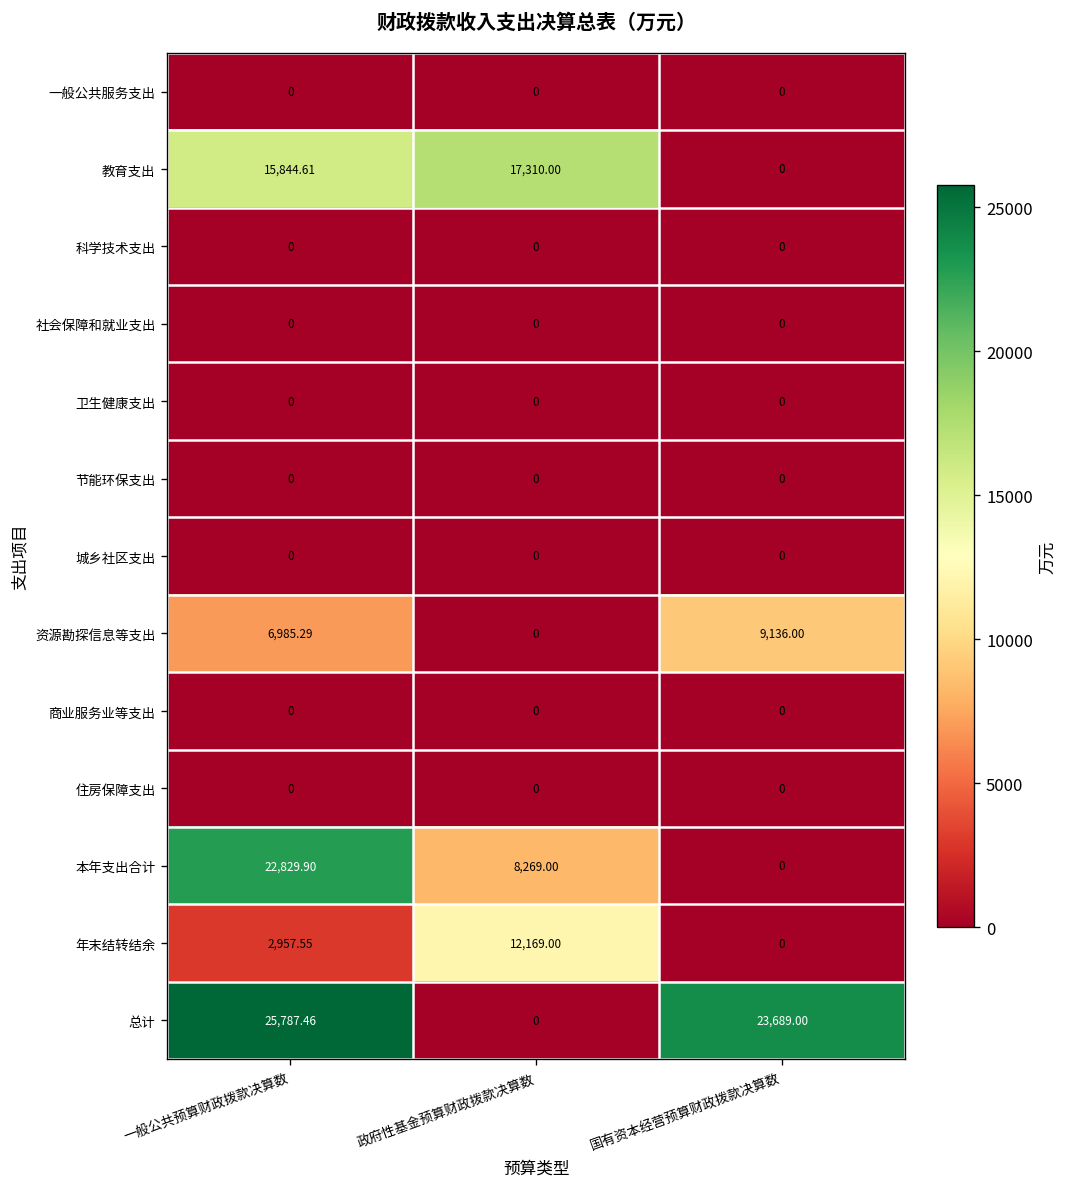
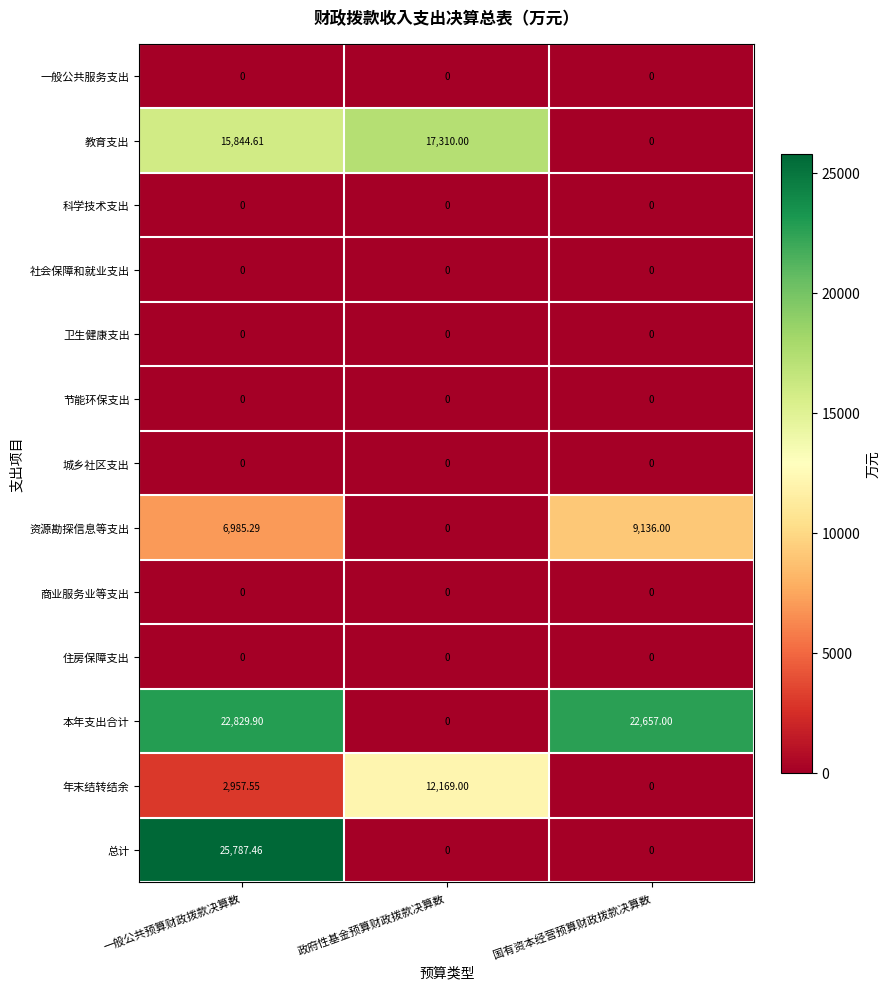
  {
    "一般公共服务支出": {
      "一般公共预算财政拨款决算数": "0",
      "政府性基金预算财政拨款决算数": "0",
      "国有资本经营预算财政拨款决算数": "0"
    },
    "教育支出": {
      "一般公共预算财政拨款决算数": "15,844.61",
      "政府性基金预算财政拨款决算数": "17,310.00",
      "国有资本经营预算财政拨款决算数": "0"
    },
    "科学技术支出": {
      "一般公共预算财政拨款决算数": "0",
      "政府性基金预算财政拨款决算数": "0",
      "国有资本经营预算财政拨款决算数": "0"
    },
    "社会保障和就业支出": {
      "一般公共预算财政拨款决算数": "0",
      "政府性基金预算财政拨款决算数": "0",
      "国有资本经营预算财政拨款决算数": "0"
    },
    "卫生健康支出": {
      "一般公共预算财政拨款决算数": "0",
      "政府性基金预算财政拨款决算数": "0",
      "国有资本经营预算财政拨款决算数": "0"
    },
    "节能环保支出": {
      "一般公共预算财政拨款决算数": "0",
      "政府性基金预算财政拨款决算数": "0",
      "国有资本经营预算财政拨款决算数": "0"
    },
    "城乡社区支出": {
      "一般公共预算财政拨款决算数": "0",
      "政府性基金预算财政拨款决算数": "0",
      "国有资本经营预算财政拨款决算数": "0"
    },
    "资源勘探信息等支出": {
      "一般公共预算财政拨款决算数": "6,985.29",
      "政府性基金预算财政拨款决算数": "0",
      "国有资本经营预算财政拨款决算数": "9,136.00"
    },
    "商业服务业等支出": {
      "一般公共预算财政拨款决算数": "0",
      "政府性基金预算财政拨款决算数": "0",
      "国有资本经营预算财政拨款决算数": "0"
    },
    "住房保障支出": {
      "一般公共预算财政拨款决算数": "0",
      "政府性基金预算财政拨款决算数": "0",
      "国有资本经营预算财政拨款决算数": "0"
    },
    "本年支出合计": {
      "一般公共预算财政拨款决算数": "22,829.90",
-     "政府性基金预算财政拨款决算数": "8,269.00",
-     "国有资本经营预算财政拨款决算数": "0"
+     "政府性基金预算财政拨款决算数": "0",
+     "国有资本经营预算财政拨款决算数": "22,657.00"
    },
    "年末结转结余": {
      "一般公共预算财政拨款决算数": "2,957.55",
      "政府性基金预算财政拨款决算数": "12,169.00",
      "国有资本经营预算财政拨款决算数": "0"
    },
    "总计": {
      "一般公共预算财政拨款决算数": "25,787.46",
      "政府性基金预算财政拨款决算数": "0",
-     "国有资本经营预算财政拨款决算数": "23,689.00"
+     "国有资本经营预算财政拨款决算数": "0"
    }
  }
